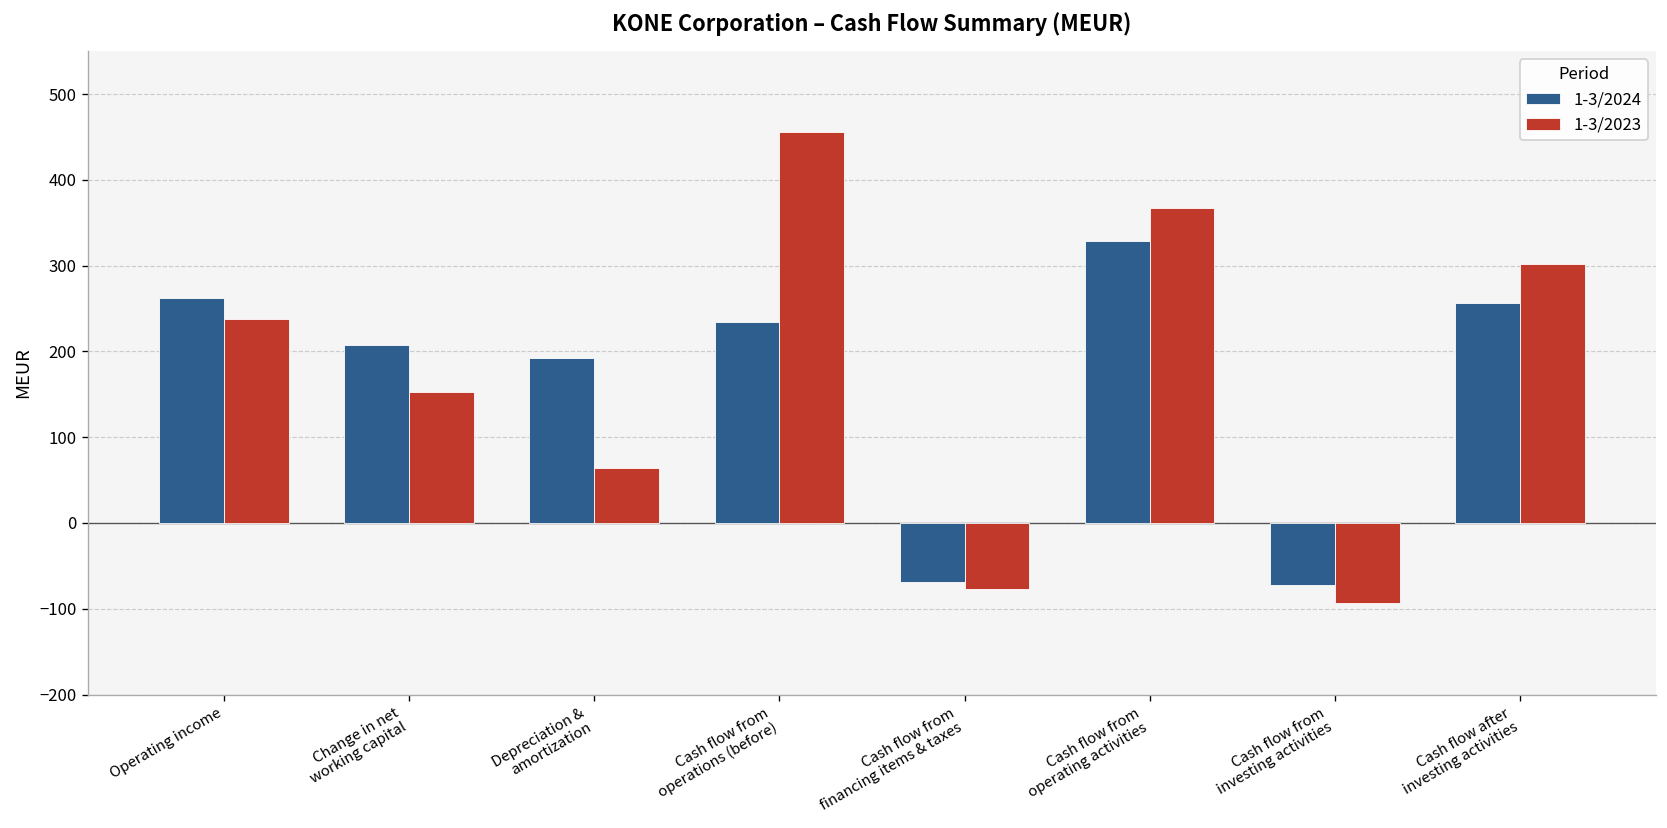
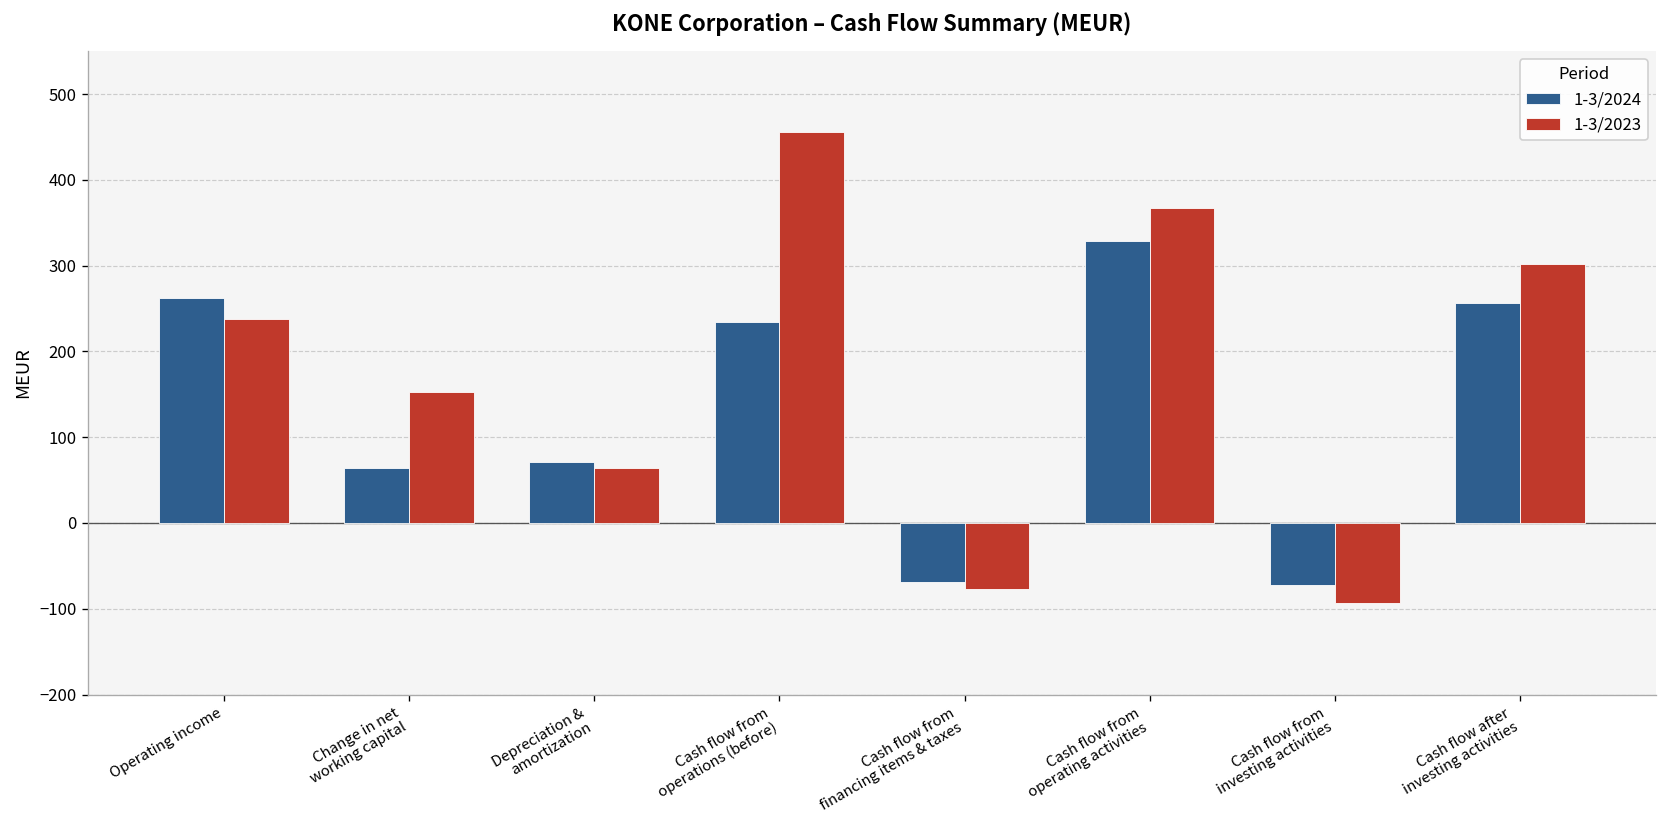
  {
    "1-3/2024": {
      "Operating income": 260,
-     "Change in net working capital": 210,
-     "Depreciation & amortization": 190,
+     "Change in net working capital": 60,
+     "Depreciation & amortization": 70,
      "Cash flow from operations (before)": 230,
      "Cash flow from financing items & taxes": -70,
      "Cash flow from operating activities": 330,
      "Cash flow from investing activities": -70,
      "Cash flow after investing activities": 260
    },
    "1-3/2023": {
      "Operating income": 240,
      "Change in net working capital": 150,
      "Depreciation & amortization": 60,
      "Cash flow from operations (before)": 460,
      "Cash flow from financing items & taxes": -80,
      "Cash flow from operating activities": 370,
      "Cash flow from investing activities": -90,
      "Cash flow after investing activities": 300
    }
  }
